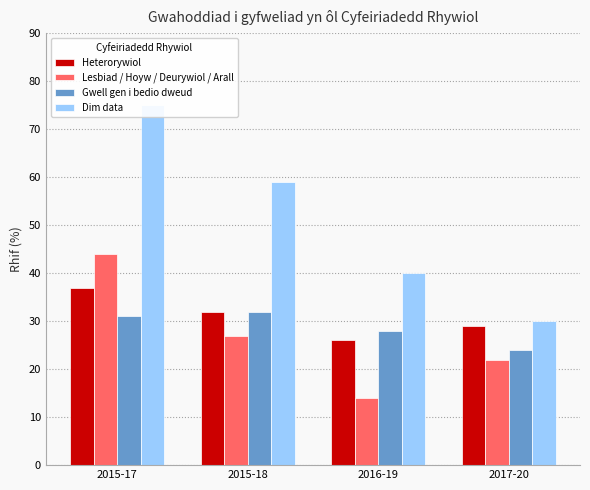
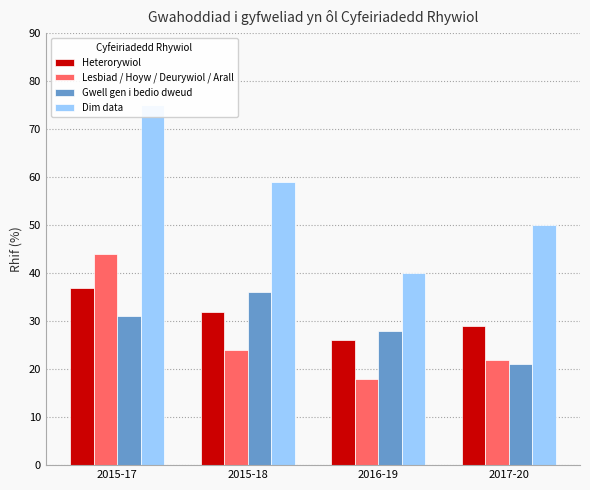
  {
    "Heterorywiol": {
      "2015-17": 37,
      "2015-18": 32,
      "2016-19": 26,
      "2017-20": 29
    },
    "Lesbiad / Hoyw / Deurywiol / Arall": {
      "2015-17": 44,
-     "2015-18": 27,
-     "2016-19": 14,
+     "2015-18": 24,
+     "2016-19": 18,
      "2017-20": 22
    },
    "Gwell gen i bedio dweud": {
      "2015-17": 31,
-     "2015-18": 32,
+     "2015-18": 36,
      "2016-19": 28,
-     "2017-20": 24
+     "2017-20": 21
    },
    "Dim data": {
      "2015-18": 59,
      "2016-19": 40,
-     "2017-20": 30
+     "2017-20": 50
    }
  }
